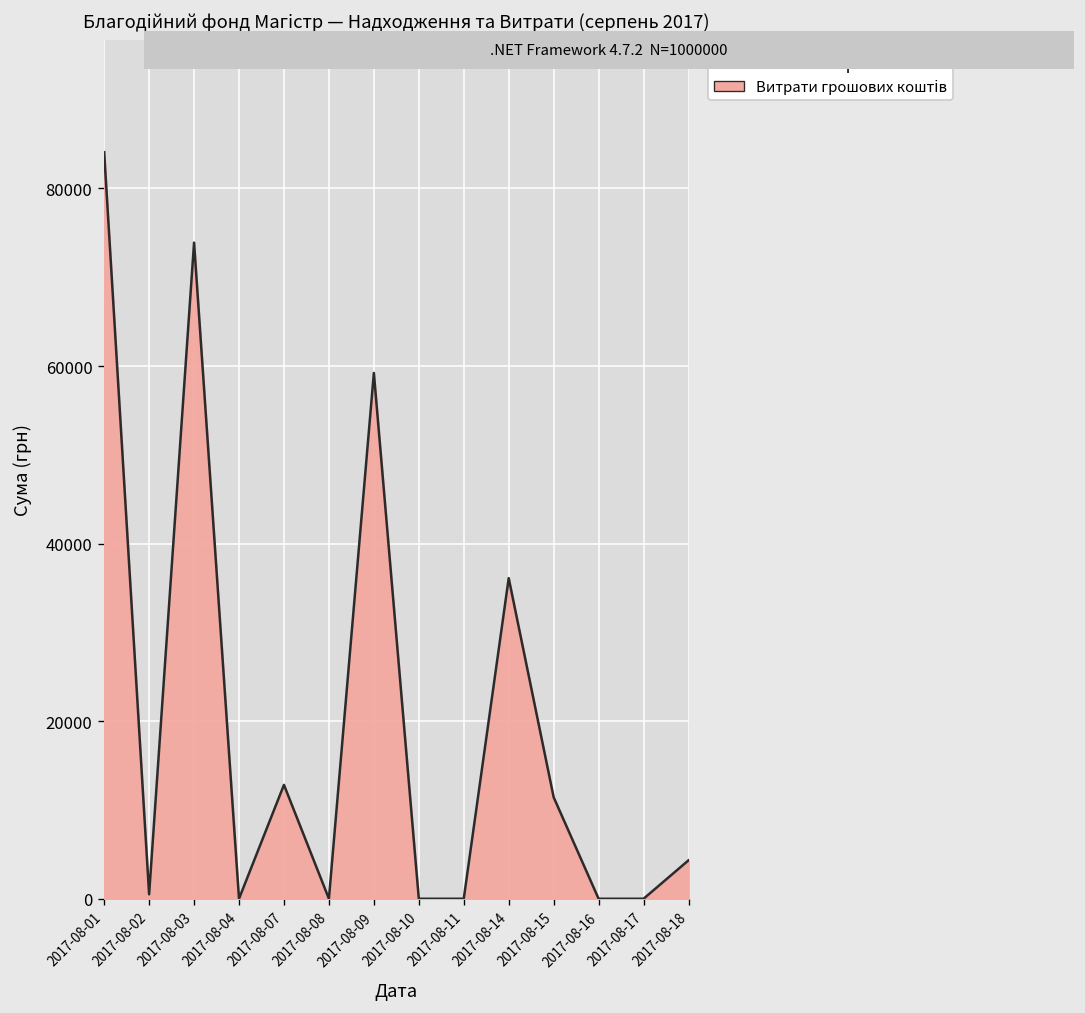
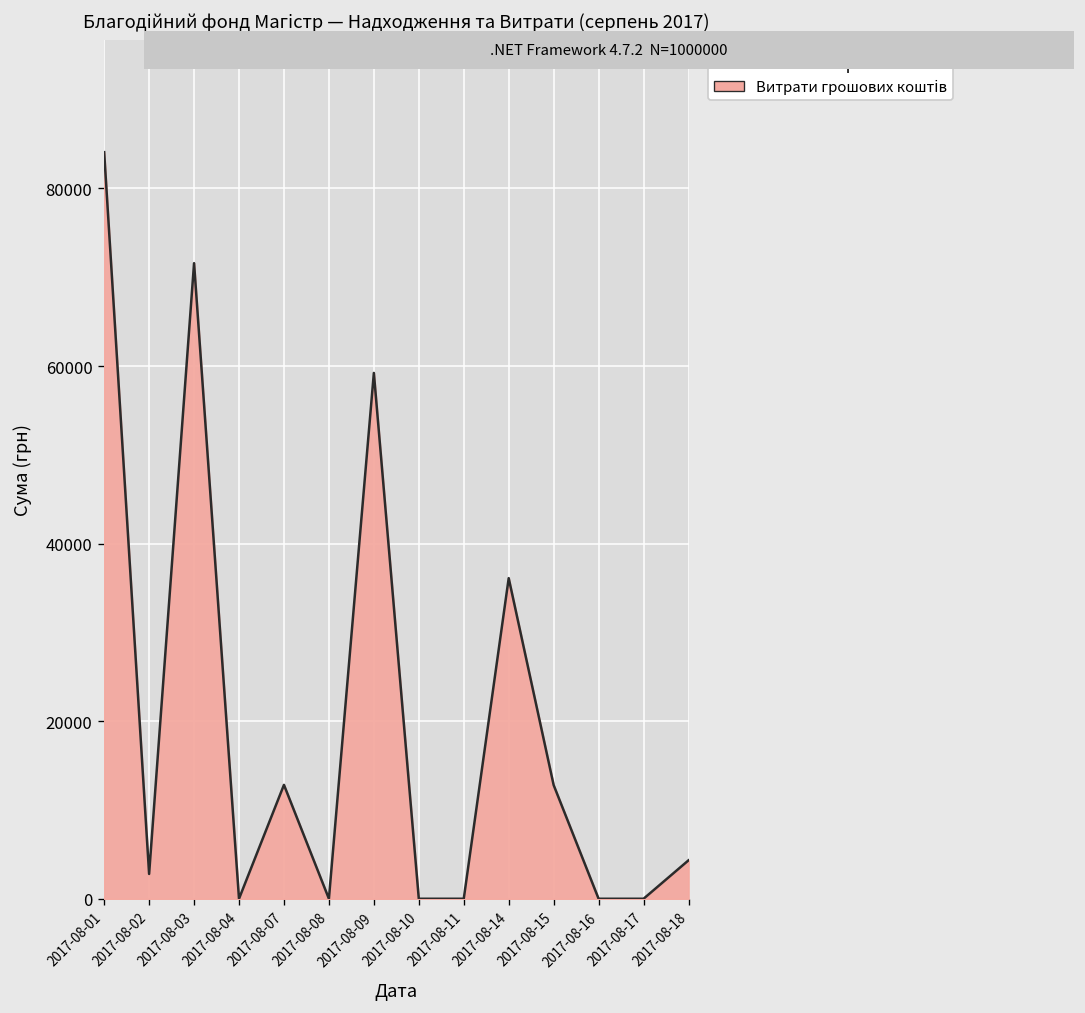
  {
    "2017-08-01": 84000,
-   "2017-08-02": 1000,
-   "2017-08-03": 74000,
+   "2017-08-02": 3000,
+   "2017-08-03": 72000,
    "2017-08-04": 0,
    "2017-08-07": 13000,
    "2017-08-08": 0,
    "2017-08-09": 59000,
    "2017-08-10": 0,
    "2017-08-11": 0,
    "2017-08-14": 36000,
-   "2017-08-15": 11000,
+   "2017-08-15": 13000,
    "2017-08-16": 0,
    "2017-08-17": 0,
    "2017-08-18": 4000
  }
